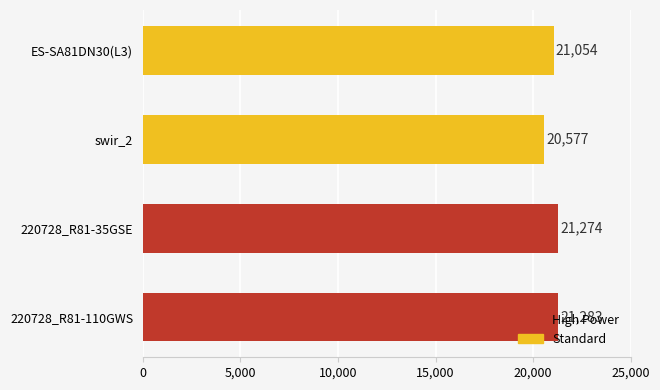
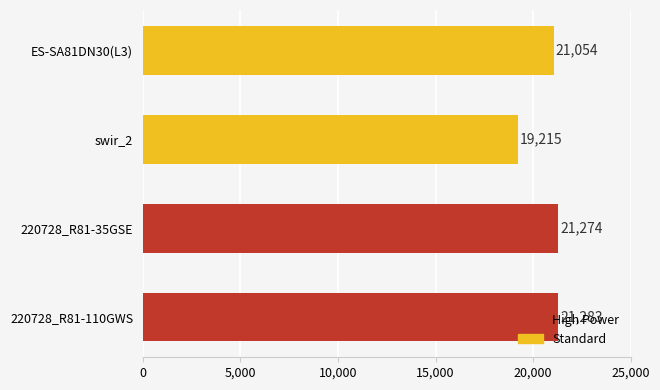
  {
    "ES-SA81DN30(L3)": "21,054",
-   "swir_2": "20,577",
+   "swir_2": "19,215",
    "220728_R81-35GSE": "21,274",
    "220728_R81-110GWS": "21,283"
  }
